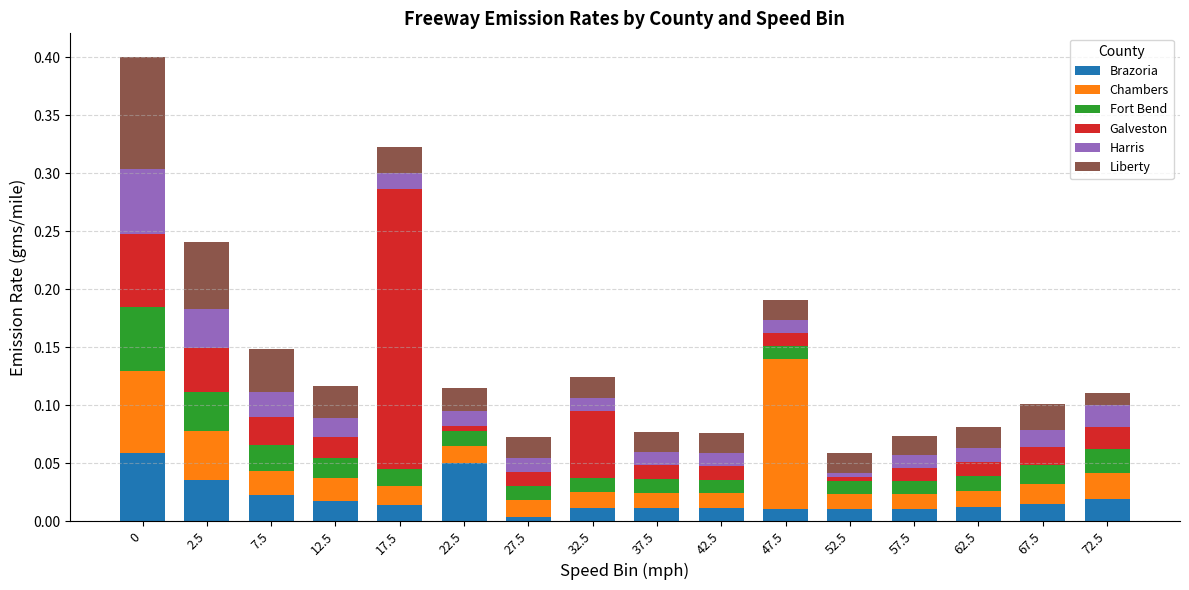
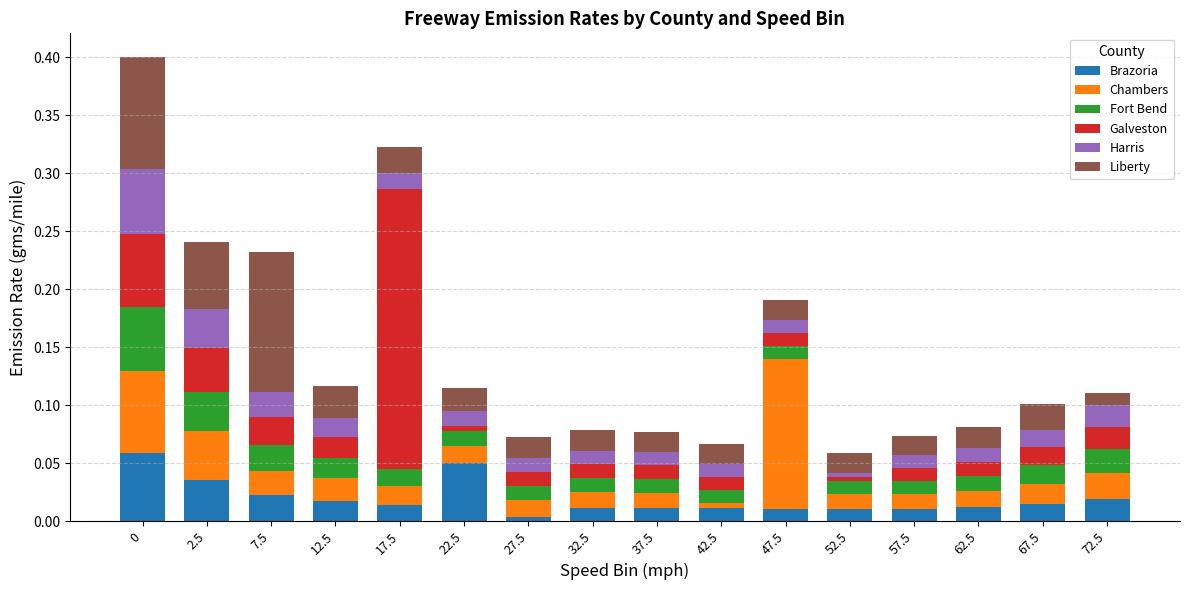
  {
    "Brazoria": {
      "0": 0.059,
      "2.5": 0.035,
      "7.5": 0.023,
      "12.5": 0.017,
      "17.5": 0.014,
      "22.5": 0.050,
      "27.5": 0.004,
      "32.5": 0.011,
      "37.5": 0.011,
      "42.5": 0.011,
      "47.5": 0.011,
      "52.5": 0.011,
      "57.5": 0.011,
      "62.5": 0.012,
      "67.5": 0.015,
      "72.5": 0.019
    },
    "Chambers": {
      "0": 0.070,
      "2.5": 0.042,
      "7.5": 0.020,
      "12.5": 0.020,
      "17.5": 0.017,
      "22.5": 0.015,
      "27.5": 0.014,
      "32.5": 0.014,
      "37.5": 0.013,
-     "42.5": 0.013,
+     "42.5": 0.004,
      "47.5": 0.129,
      "52.5": 0.013,
      "57.5": 0.013,
      "62.5": 0.014,
      "67.5": 0.017,
      "72.5": 0.022
    },
    "Fort Bend": {
      "0": 0.055,
      "2.5": 0.034,
      "7.5": 0.023,
      "12.5": 0.017,
      "17.5": 0.014,
      "22.5": 0.013,
      "27.5": 0.012,
      "32.5": 0.012,
      "37.5": 0.012,
      "42.5": 0.012,
      "47.5": 0.011,
      "52.5": 0.011,
      "57.5": 0.011,
      "62.5": 0.013,
      "67.5": 0.016,
      "72.5": 0.021
    },
    "Galveston": {
      "0": 0.063,
      "2.5": 0.038,
      "7.5": 0.024,
      "12.5": 0.018,
      "17.5": 0.242,
      "22.5": 0.004,
      "27.5": 0.012,
-     "32.5": 0.058,
+     "32.5": 0.012,
      "37.5": 0.012,
      "42.5": 0.011,
      "47.5": 0.011,
      "52.5": 0.004,
      "57.5": 0.011,
      "62.5": 0.012,
      "67.5": 0.015,
      "72.5": 0.019
    },
    "Harris": {
      "0": 0.057,
      "2.5": 0.034,
      "7.5": 0.022,
      "12.5": 0.017,
      "17.5": 0.014,
      "22.5": 0.012,
      "27.5": 0.012,
      "32.5": 0.011,
      "37.5": 0.011,
      "42.5": 0.011,
      "47.5": 0.011,
      "52.5": 0.004,
      "57.5": 0.011,
      "62.5": 0.012,
      "67.5": 0.015,
      "72.5": 0.019
    },
    "Liberty": {
      "0": 0.097,
      "2.5": 0.057,
-     "7.5": 0.037,
+     "7.5": 0.120,
      "12.5": 0.027,
      "17.5": 0.022,
      "22.5": 0.020,
      "27.5": 0.019,
      "32.5": 0.018,
      "37.5": 0.018,
      "42.5": 0.017,
      "47.5": 0.017,
      "52.5": 0.017,
      "57.5": 0.017,
      "62.5": 0.018,
      "67.5": 0.022,
      "72.5": 0.010
    }
  }
